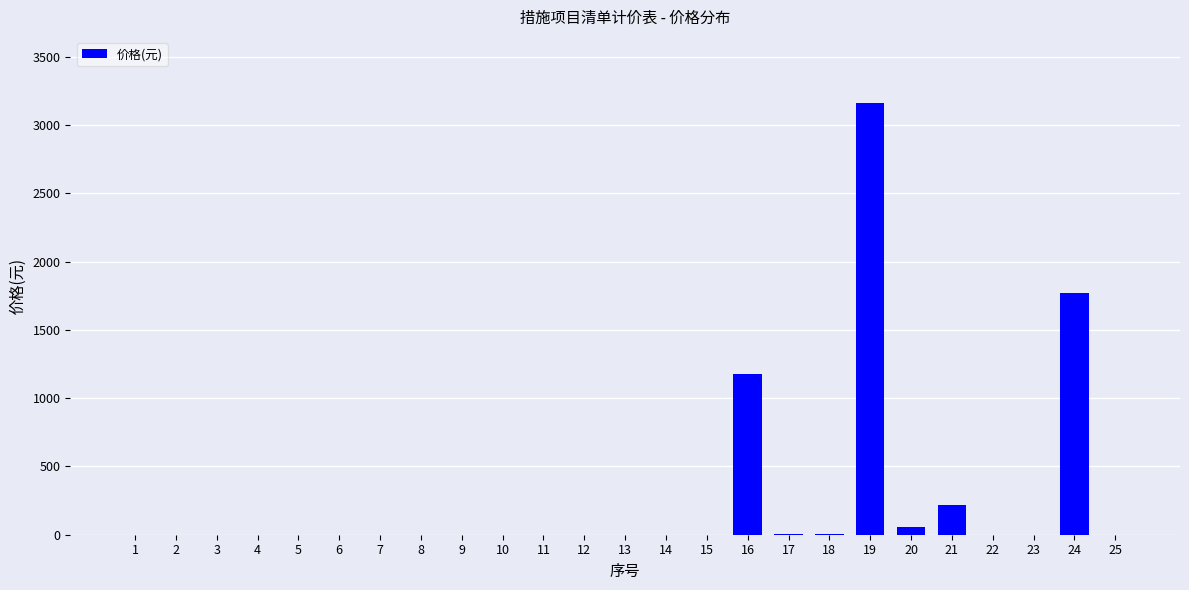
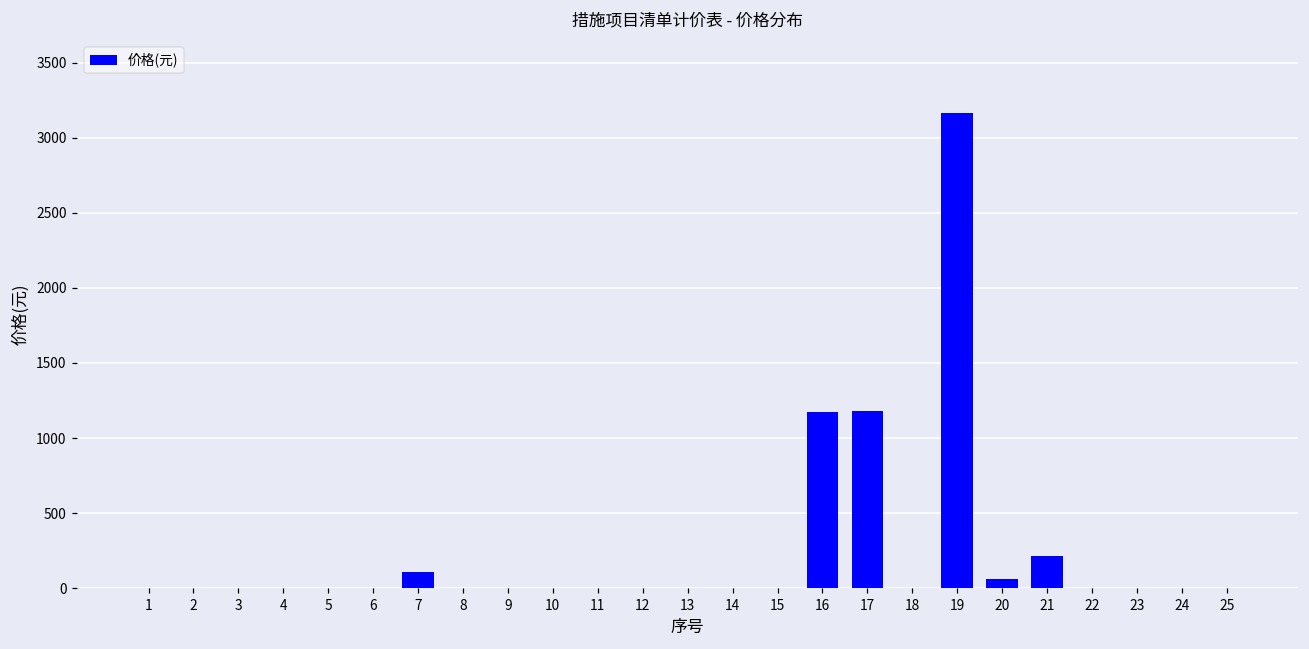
  {
    "1": 0,
    "2": 0,
    "3": 0,
    "4": 0,
    "5": 0,
    "6": 0,
-   "7": 0,
+   "7": 110,
    "8": 0,
    "9": 0,
    "10": 0,
    "11": 0,
    "12": 0,
    "13": 0,
    "14": 0,
    "15": 0,
    "16": 1180,
-   "17": 0,
+   "17": 1180,
    "19": 3160,
    "20": 60,
    "21": 220,
    "22": 0,
    "23": 0,
-   "24": 1770,
+   "24": 0,
    "25": 0
  }
